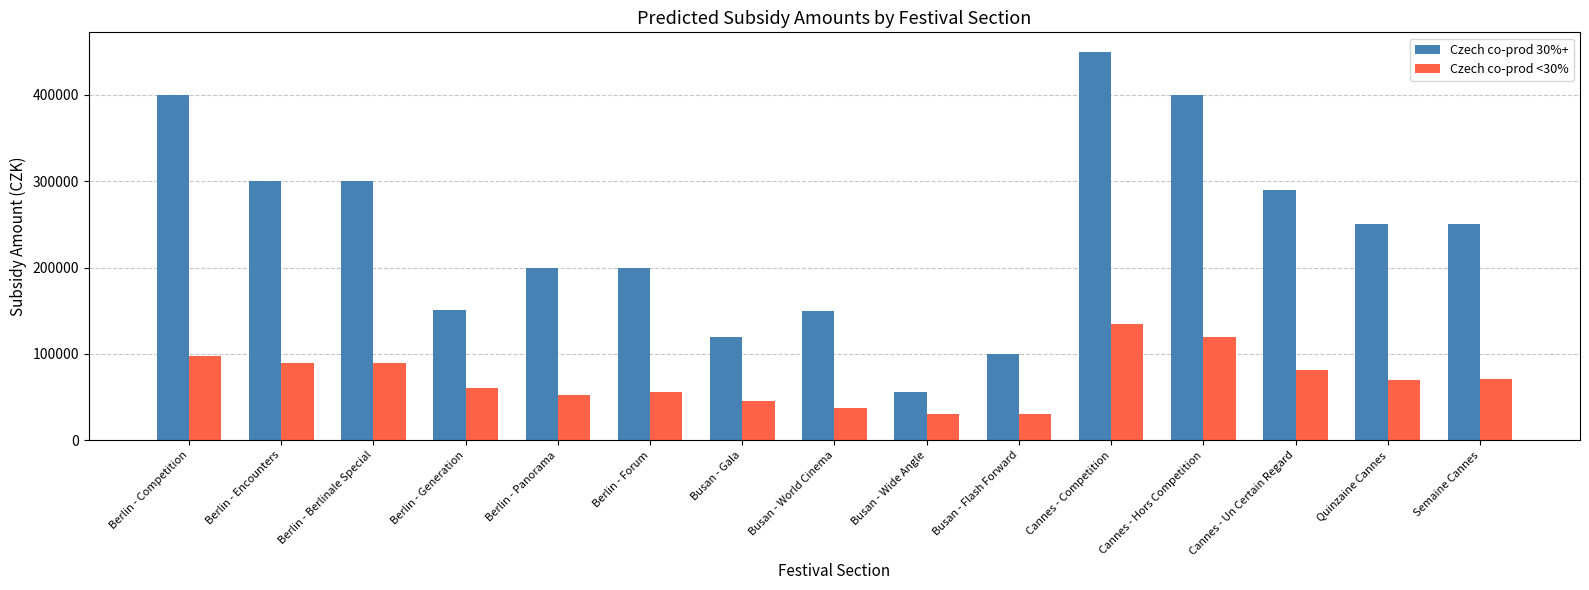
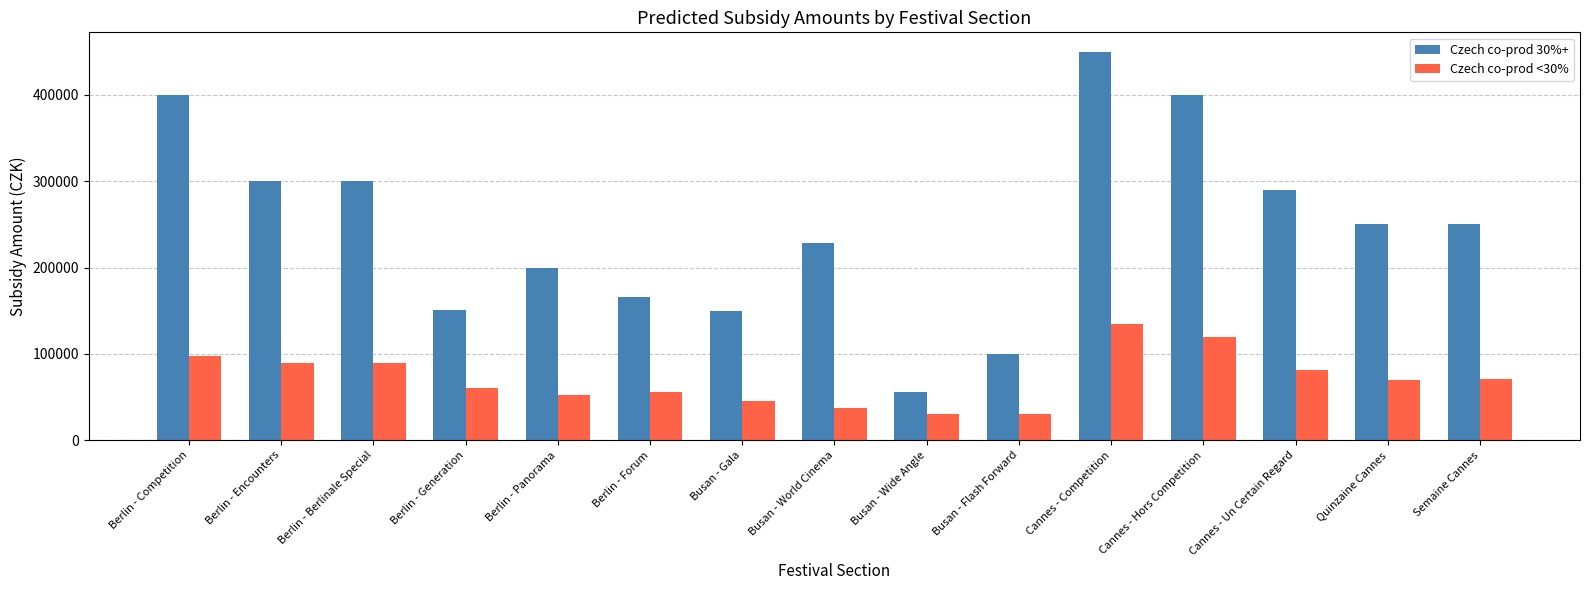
  {
    "Czech co-prod 30%+": {
      "Berlin - Competition": 400000,
      "Berlin - Encounters": 300000,
      "Berlin - Berlinale Special": 300000,
      "Berlin - Generation": 150000,
      "Berlin - Panorama": 200000,
-     "Berlin - Forum": 200000,
-     "Busan - Gala": 120000,
-     "Busan - World Cinema": 150000,
+     "Berlin - Forum": 170000,
+     "Busan - Gala": 150000,
+     "Busan - World Cinema": 230000,
      "Busan - Wide Angle": 60000,
      "Busan - Flash Forward": 100000,
      "Cannes - Competition": 450000,
      "Cannes - Hors Competition": 400000,
      "Cannes - Un Certain Regard": 290000,
      "Quinzaine Cannes": 250000,
      "Semaine Cannes": 250000
    },
    "Czech co-prod <30%": {
      "Berlin - Competition": 100000,
      "Berlin - Encounters": 90000,
      "Berlin - Berlinale Special": 90000,
      "Berlin - Generation": 60000,
      "Berlin - Panorama": 50000,
      "Berlin - Forum": 60000,
      "Busan - Gala": 50000,
      "Busan - World Cinema": 40000,
      "Busan - Wide Angle": 30000,
      "Busan - Flash Forward": 30000,
      "Cannes - Competition": 140000,
      "Cannes - Hors Competition": 120000,
      "Cannes - Un Certain Regard": 80000,
      "Quinzaine Cannes": 70000,
      "Semaine Cannes": 70000
    }
  }
